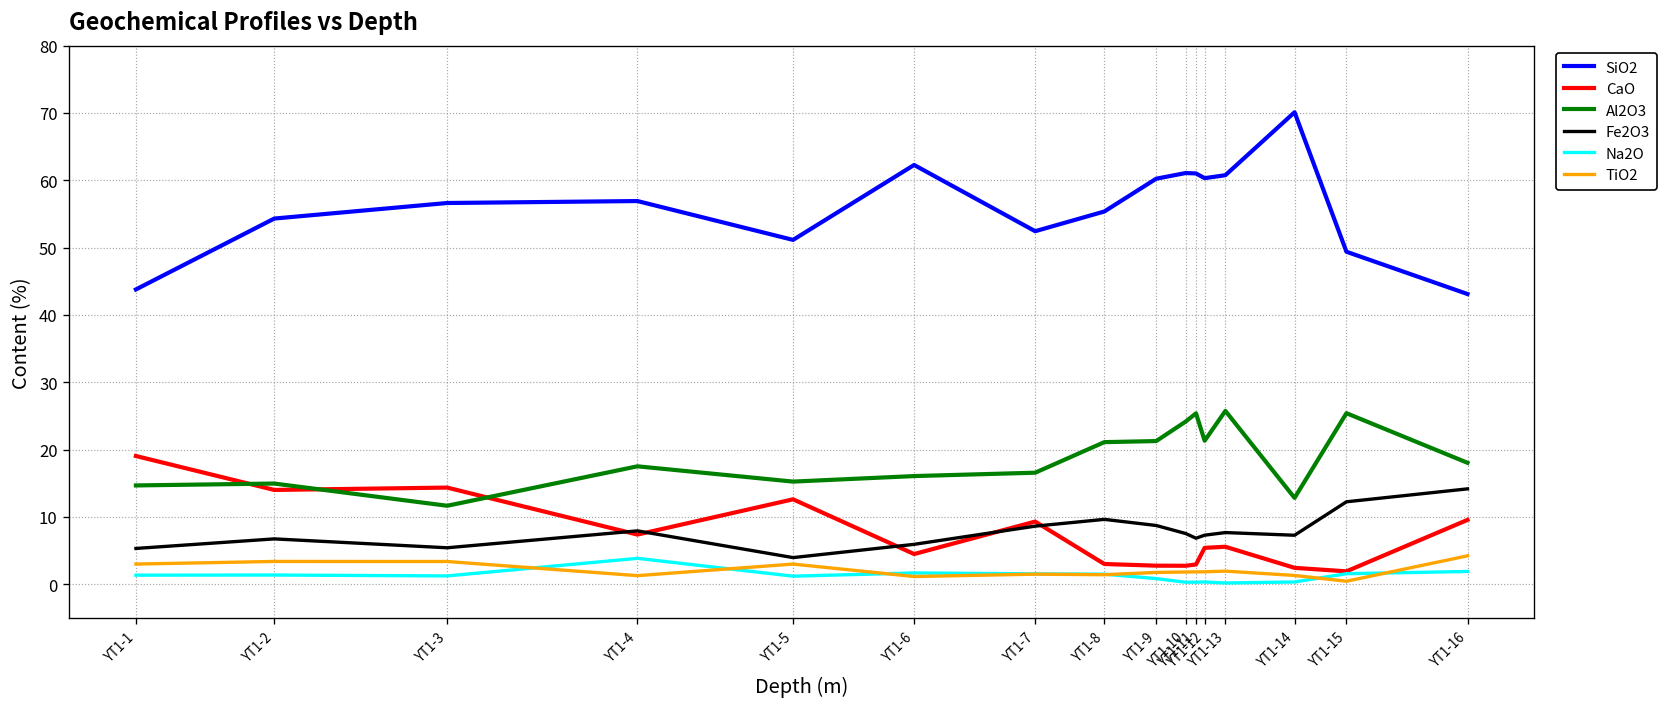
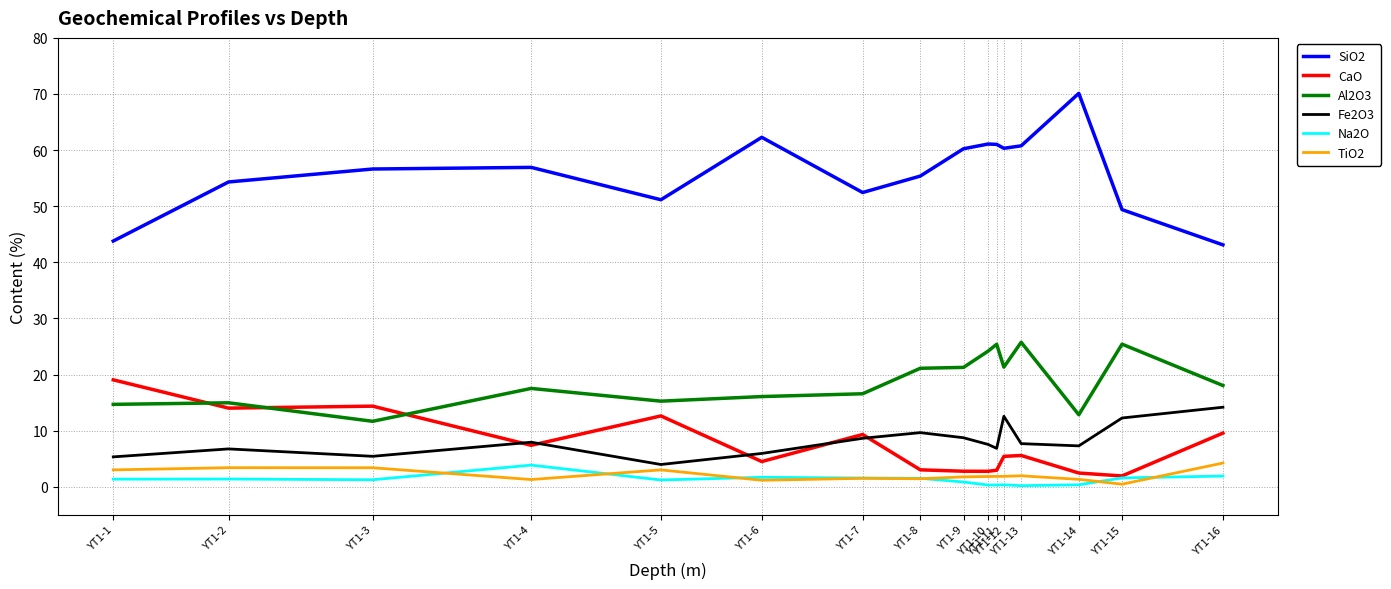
  {
    "SiO2": {
      "YT1-1": 44,
      "YT1-2": 54,
      "YT1-3": 57,
      "YT1-4": 57,
      "YT1-5": 51,
      "YT1-6": 62,
      "YT1-7": 52,
      "YT1-8": 55,
      "YT1-9": 60,
      "YT1-10": 61,
      "YT1-11": 61,
      "YT1-12": 60,
      "YT1-13": 61,
      "YT1-14": 70,
      "YT1-15": 49,
      "YT1-16": 43
    },
    "CaO": {
      "YT1-1": 19,
      "YT1-2": 14,
      "YT1-3": 14,
      "YT1-4": 7,
      "YT1-5": 13,
      "YT1-6": 4,
      "YT1-7": 9,
      "YT1-8": 3,
      "YT1-9": 3,
      "YT1-10": 3,
      "YT1-11": 3,
      "YT1-12": 5,
      "YT1-13": 6,
      "YT1-14": 2,
      "YT1-16": 10
    },
    "Al2O3": {
      "YT1-1": 15,
      "YT1-2": 15,
      "YT1-3": 12,
      "YT1-4": 18,
      "YT1-5": 15,
      "YT1-6": 16,
      "YT1-7": 17,
      "YT1-8": 21,
      "YT1-9": 21,
      "YT1-10": 24,
      "YT1-11": 25,
      "YT1-12": 21,
      "YT1-13": 26,
      "YT1-14": 13,
      "YT1-15": 25,
      "YT1-16": 18
    },
    "Fe2O3": {
      "YT1-1": 5,
      "YT1-2": 7,
      "YT1-3": 5,
      "YT1-4": 8,
      "YT1-5": 4,
      "YT1-6": 6,
      "YT1-7": 9,
      "YT1-8": 10,
      "YT1-9": 9,
      "YT1-10": 8,
      "YT1-11": 7,
-     "YT1-12": 7,
+     "YT1-12": 13,
      "YT1-13": 8,
      "YT1-14": 7,
      "YT1-15": 12,
      "YT1-16": 14
    },
    "Na2O": {
      "YT1-1": 1,
      "YT1-2": 1,
      "YT1-3": 1,
      "YT1-4": 4,
      "YT1-5": 1,
      "YT1-6": 2,
      "YT1-9": 1,
      "YT1-10": 0,
      "YT1-11": 0,
      "YT1-12": 0,
      "YT1-13": 0,
      "YT1-14": 0,
      "YT1-16": 2
    },
    "TiO2": {
      "YT1-1": 3,
      "YT1-2": 3,
      "YT1-3": 3,
      "YT1-4": 1,
      "YT1-5": 3,
      "YT1-6": 1,
      "YT1-9": 2,
      "YT1-10": 2,
      "YT1-11": 2,
      "YT1-12": 2,
      "YT1-13": 2,
      "YT1-14": 1,
      "YT1-15": 0,
      "YT1-16": 4
    }
  }
